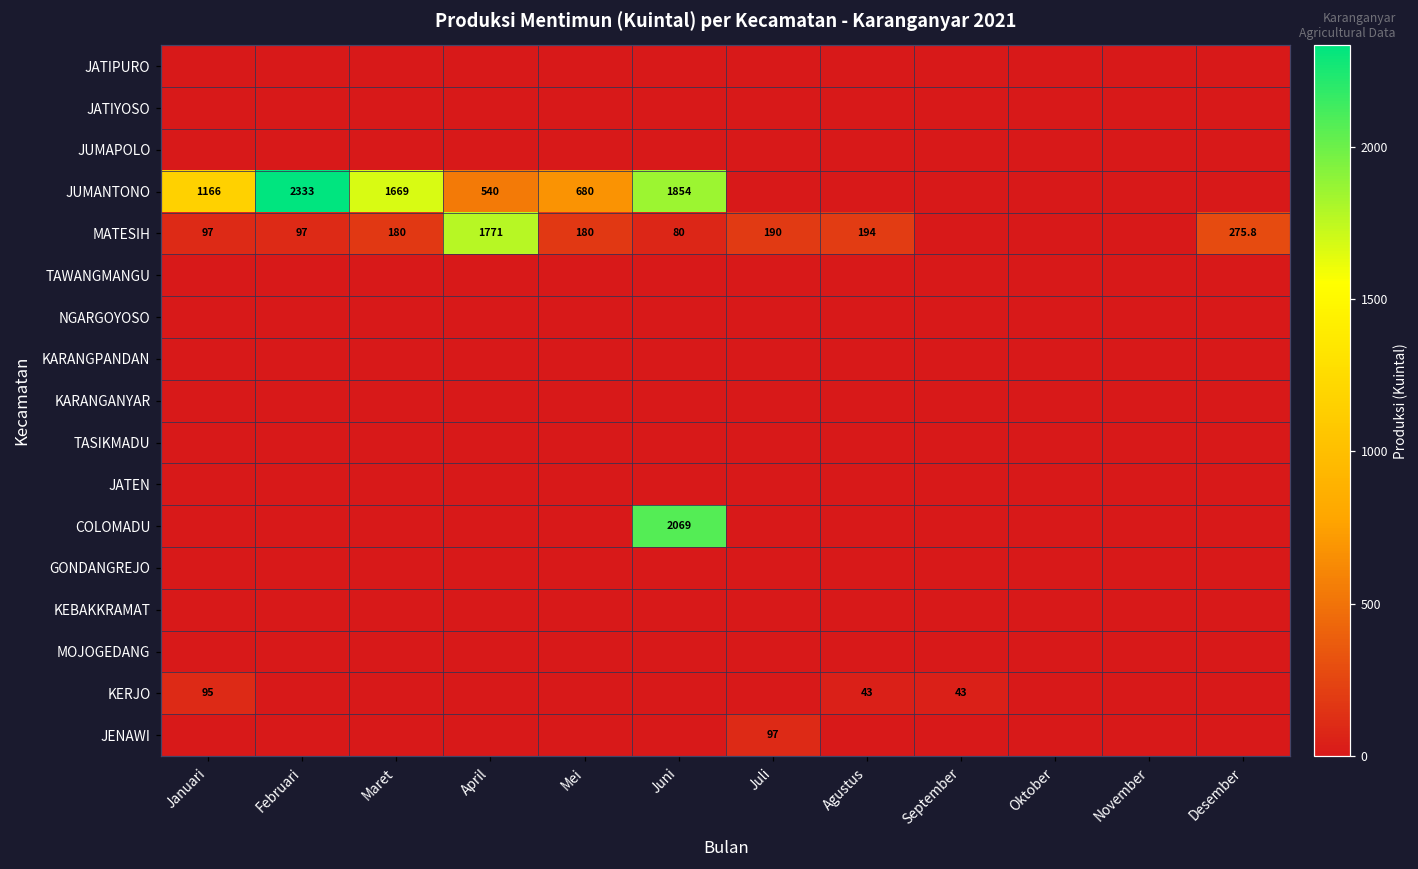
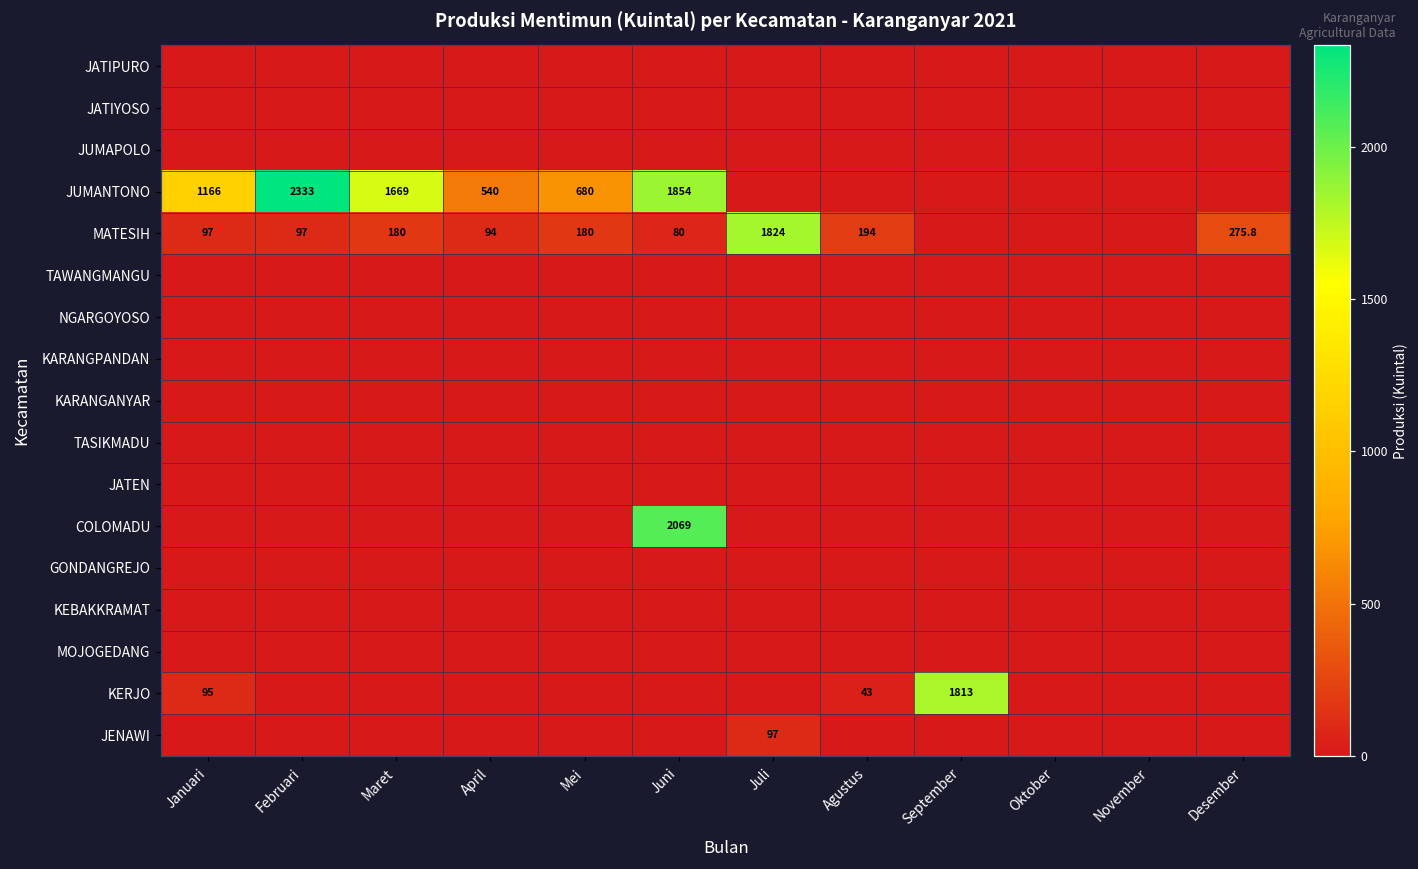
  {
    "JUMANTONO": {
      "Januari": 1166,
      "Februari": 2333,
      "Maret": 1669,
      "April": 540,
      "Mei": 680,
      "Juni": 1854
    },
    "MATESIH": {
      "Januari": 97,
      "Februari": 97,
      "Maret": 180,
-     "April": 1771,
+     "April": 94,
      "Mei": 180,
      "Juni": 80,
-     "Juli": 190,
+     "Juli": 1824,
      "Agustus": 194,
      "Desember": 275.8
    },
    "COLOMADU": {
      "Juni": 2069
    },
    "KERJO": {
      "Januari": 95,
      "Agustus": 43,
-     "September": 43
+     "September": 1813
    },
    "JENAWI": {
      "Juli": 97
    }
  }
